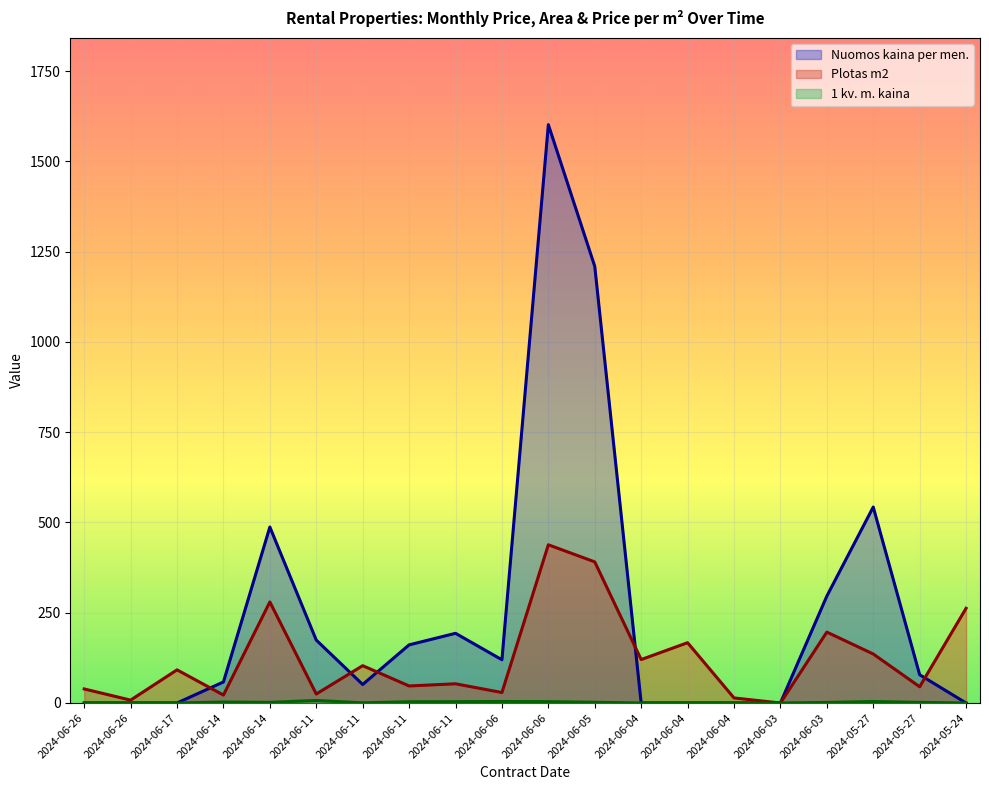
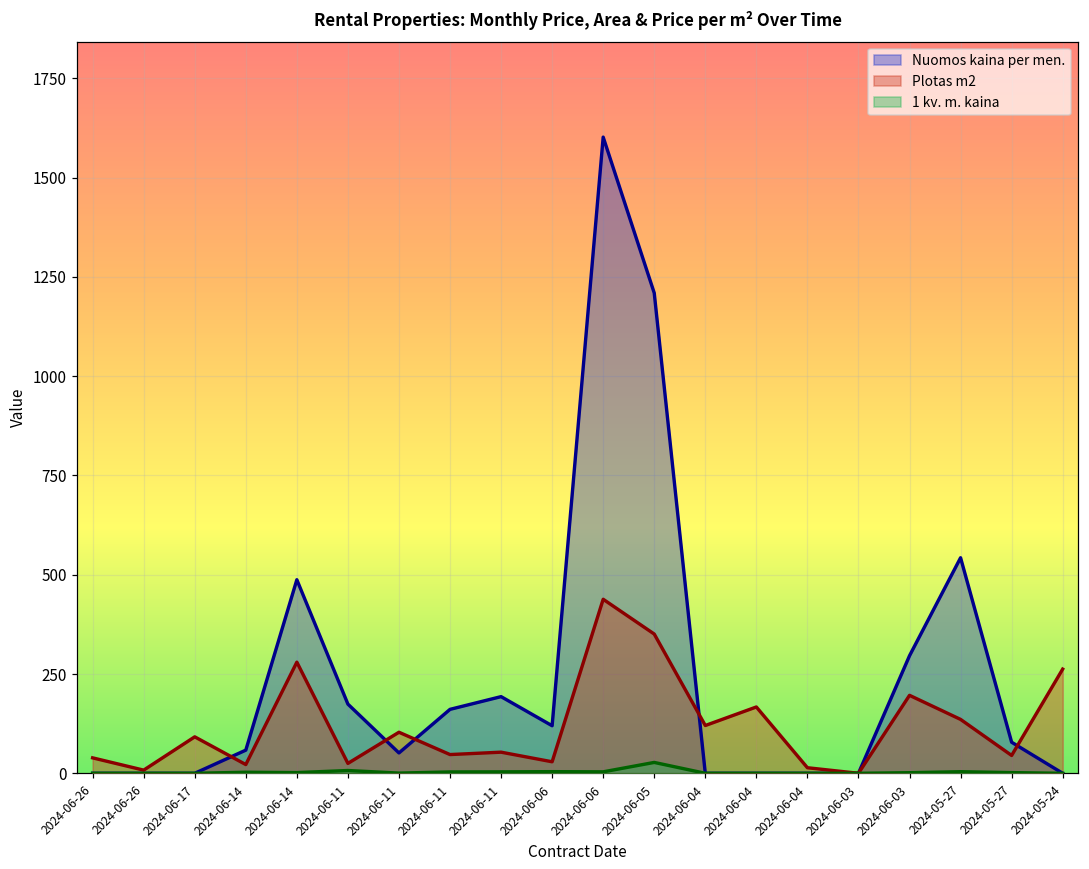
  {
    "Nuomos kaina per men.": {
      "2024-06-05": 1210
    },
    "Plotas m2": {
      "2024-06-17": 90,
-     "2024-06-05": 390,
+     "2024-06-05": 350,
      "2024-05-24": 260
    },
    "1 kv. m. kaina": {
-     "2024-06-05": 0
+     "2024-06-05": 30
    }
  }
